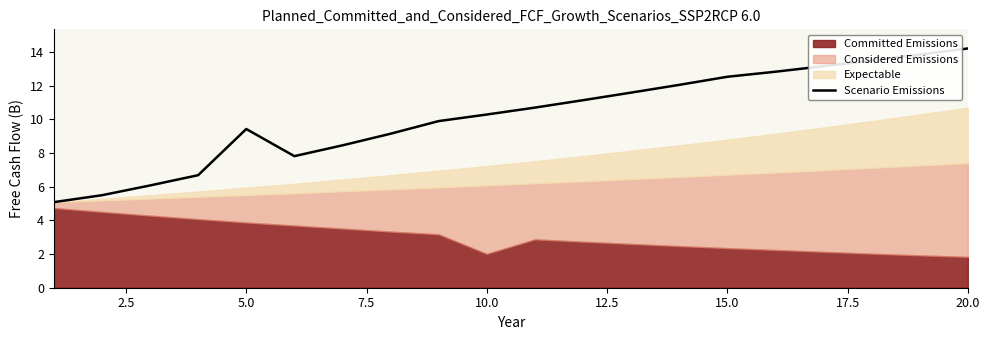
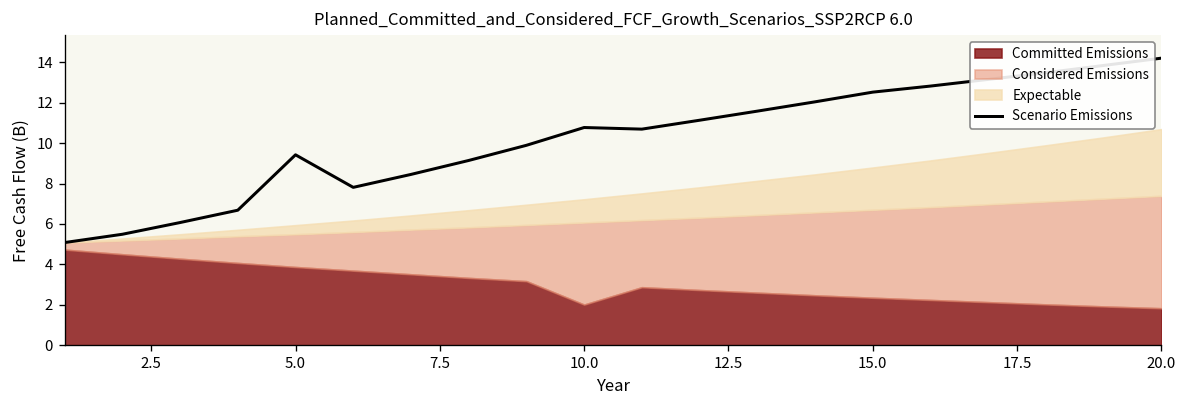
  {
    "Scenario Emissions": {
      "5.0": 9.4,
-     "10.0": 10.3,
+     "10.0": 10.8,
      "15.0": 12.5,
      "20.0": 14.2
    },
    "Committed Emissions": {
      "5.0": 3.9,
      "10.0": 2.0,
      "15.0": 2.4,
      "20.0": 1.8
    }
  }
